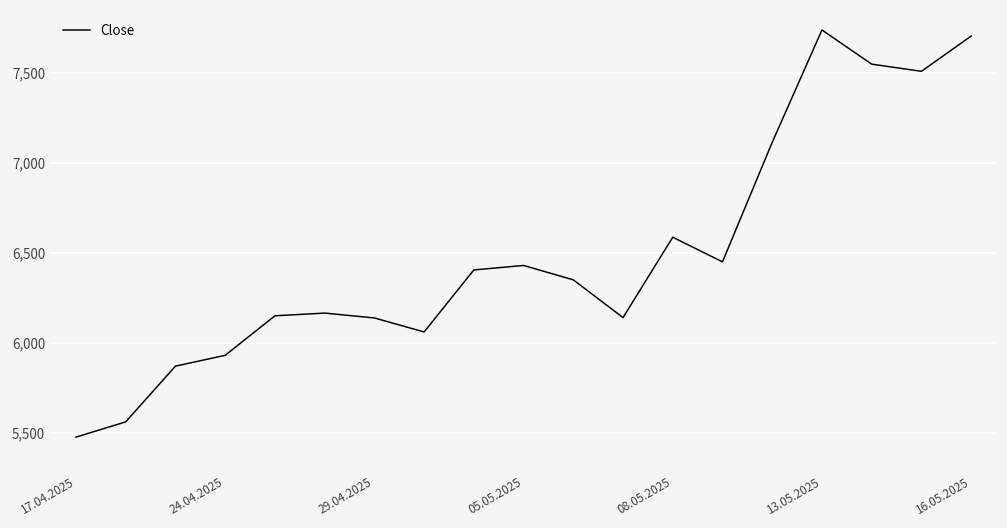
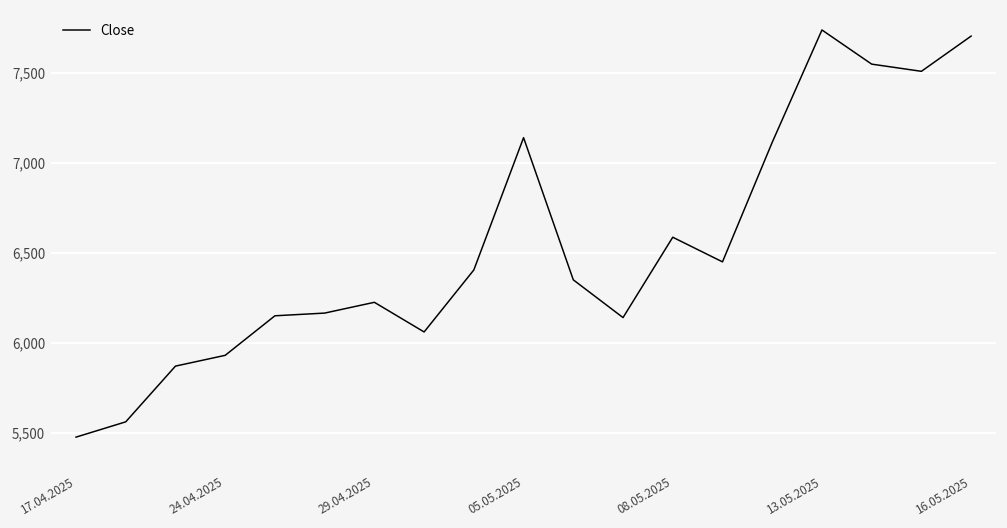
  {
    "17.04.2025": "5,480",
    "24.04.2025": "5,930",
-   "29.04.2025": "6,140",
-   "05.05.2025": "6,430",
+   "29.04.2025": "6,230",
+   "05.05.2025": "7,140",
    "08.05.2025": "6,590",
    "13.05.2025": "7,740",
    "16.05.2025": "7,710"
  }
